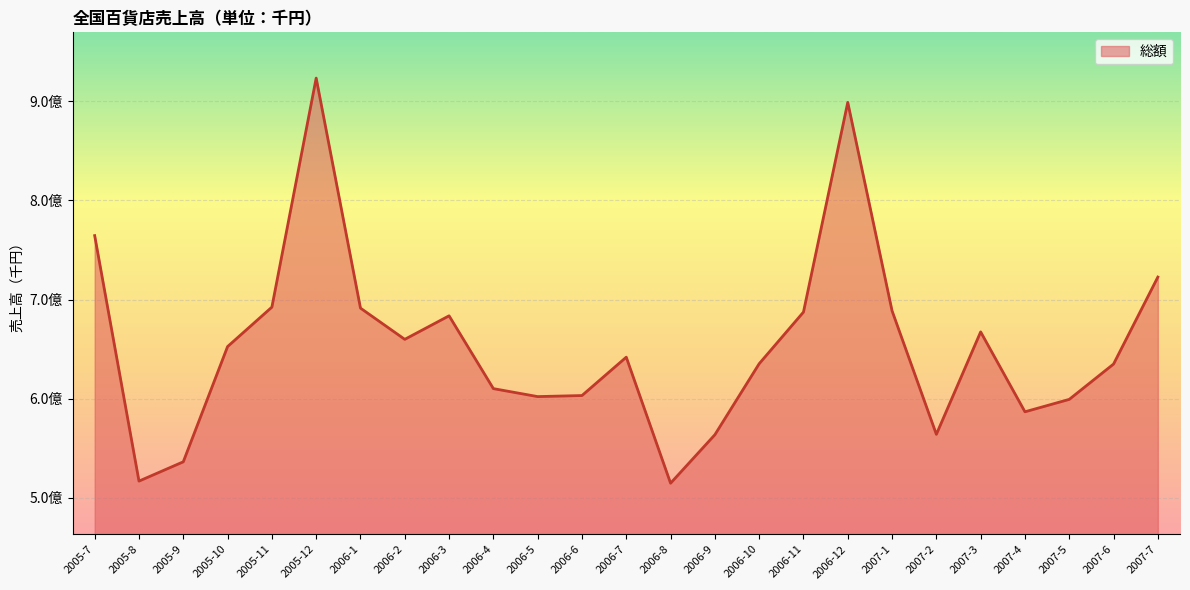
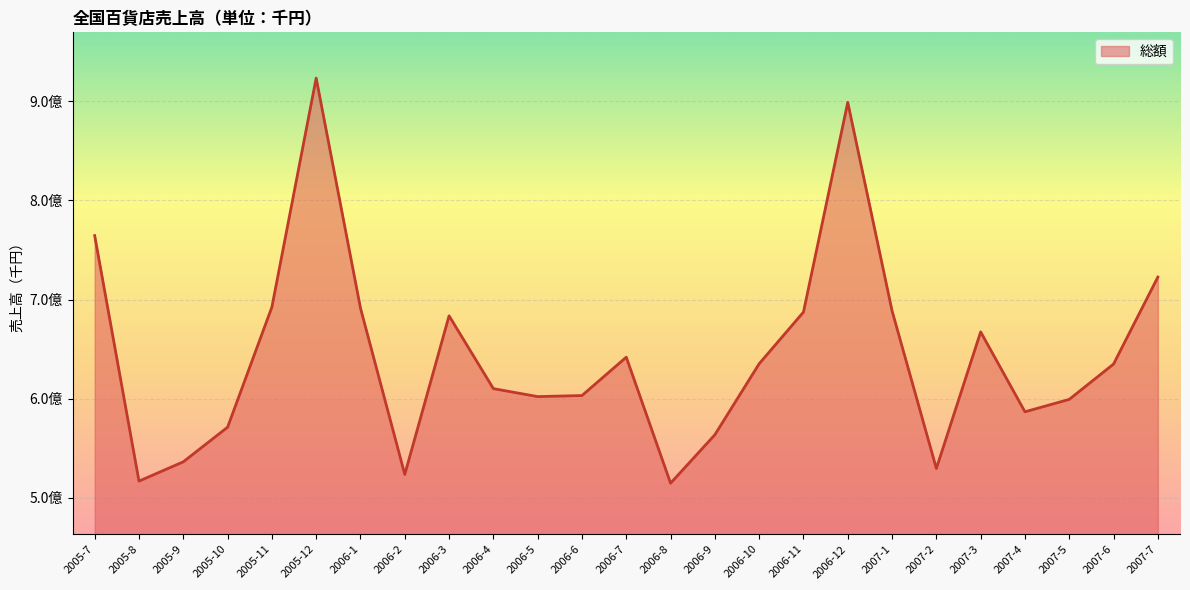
  {
    "2005-7": "7.6億",
    "2005-8": "5.2億",
    "2005-9": "5.4億",
-   "2005-10": "6.5億",
+   "2005-10": "5.7億",
    "2005-11": "6.9億",
    "2005-12": "9.2億",
    "2006-1": "6.9億",
-   "2006-2": "6.6億",
+   "2006-2": "5.2億",
    "2006-3": "6.8億",
    "2006-4": "6.1億",
    "2006-5": "6.0億",
    "2006-6": "6.0億",
    "2006-7": "6.4億",
    "2006-8": "5.1億",
    "2006-9": "5.6億",
    "2006-10": "6.4億",
    "2006-11": "6.9億",
    "2006-12": "9.0億",
    "2007-1": "6.9億",
-   "2007-2": "5.6億",
+   "2007-2": "5.3億",
    "2007-3": "6.7億",
    "2007-4": "5.9億",
    "2007-5": "6.0億",
    "2007-6": "6.3億",
    "2007-7": "7.2億"
  }
